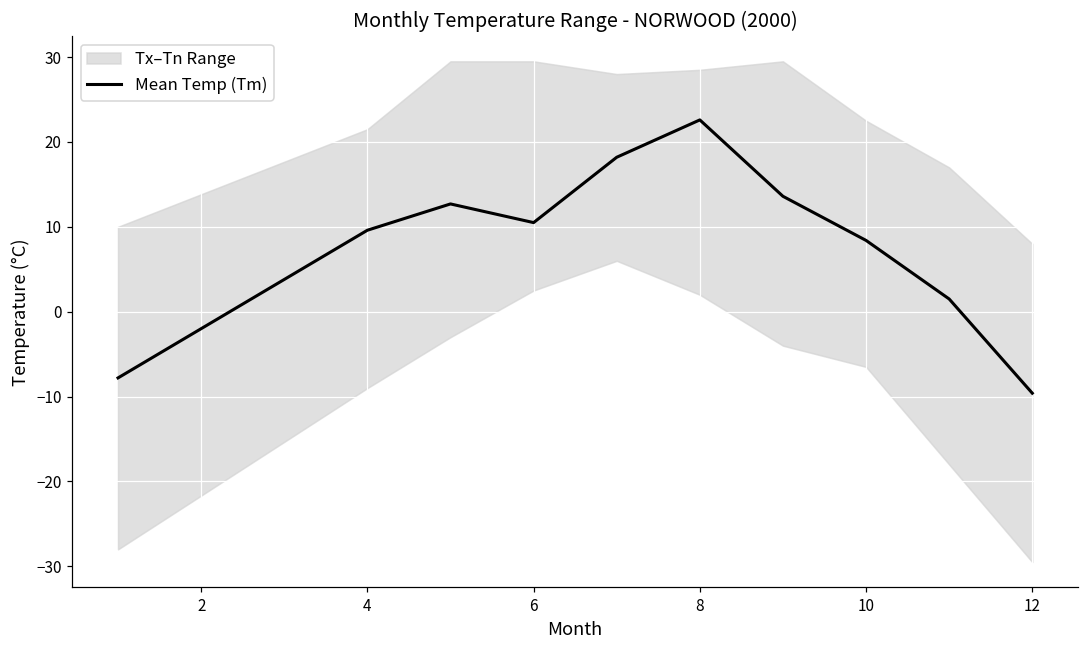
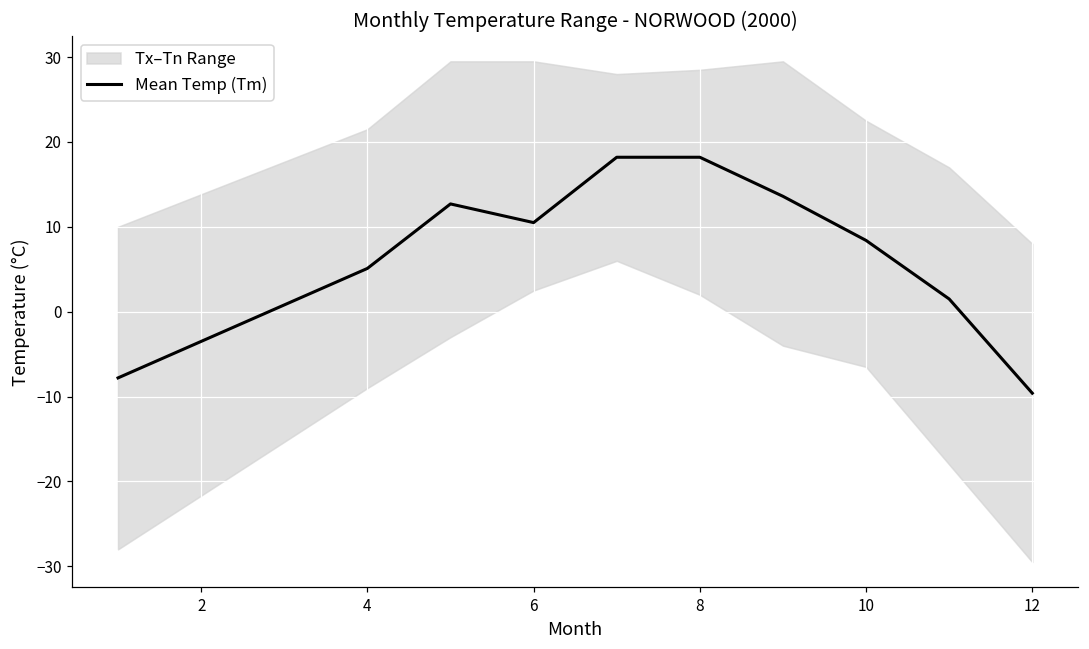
  {
    "Mean Temp (Tm)": {
-     "4": 10,
+     "4": 5,
      "6": 11,
-     "8": 23,
+     "8": 18,
      "10": 8,
      "12": -10
    }
  }
